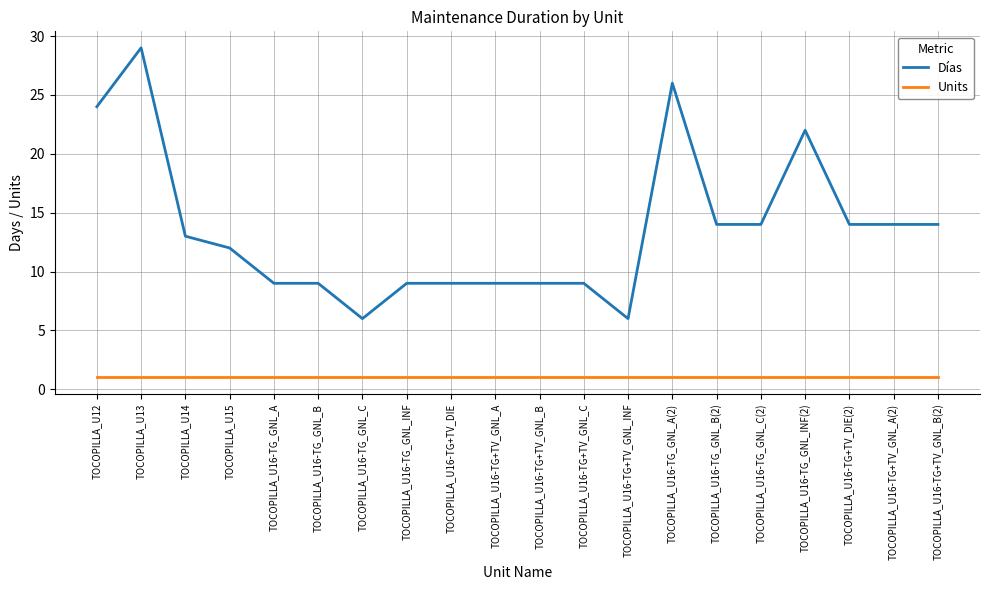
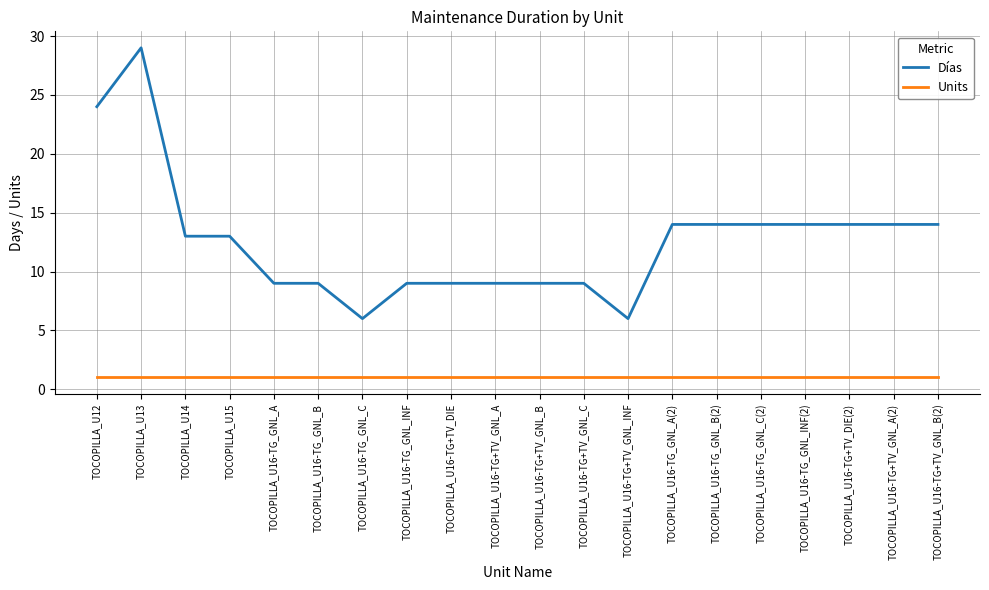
  {
    "Días": {
      "TOCOPILLA_U12": 24,
      "TOCOPILLA_U13": 29,
      "TOCOPILLA_U14": 13,
-     "TOCOPILLA_U15": 12,
+     "TOCOPILLA_U15": 13,
      "TOCOPILLA_U16-TG_GNL_A": 9,
      "TOCOPILLA_U16-TG_GNL_B": 9,
      "TOCOPILLA_U16-TG_GNL_C": 6,
      "TOCOPILLA_U16-TG_GNL_INF": 9,
      "TOCOPILLA_U16-TG+TV_DIE": 9,
      "TOCOPILLA_U16-TG+TV_GNL_A": 9,
      "TOCOPILLA_U16-TG+TV_GNL_B": 9,
      "TOCOPILLA_U16-TG+TV_GNL_C": 9,
      "TOCOPILLA_U16-TG+TV_GNL_INF": 6,
-     "TOCOPILLA_U16-TG_GNL_A(2)": 26,
+     "TOCOPILLA_U16-TG_GNL_A(2)": 14,
      "TOCOPILLA_U16-TG_GNL_B(2)": 14,
      "TOCOPILLA_U16-TG_GNL_C(2)": 14,
-     "TOCOPILLA_U16-TG_GNL_INF(2)": 22,
+     "TOCOPILLA_U16-TG_GNL_INF(2)": 14,
      "TOCOPILLA_U16-TG+TV_DIE(2)": 14,
      "TOCOPILLA_U16-TG+TV_GNL_A(2)": 14,
      "TOCOPILLA_U16-TG+TV_GNL_B(2)": 14
    },
    "Units": {
      "TOCOPILLA_U12": 1,
      "TOCOPILLA_U13": 1,
      "TOCOPILLA_U14": 1,
      "TOCOPILLA_U15": 1,
      "TOCOPILLA_U16-TG_GNL_A": 1,
      "TOCOPILLA_U16-TG_GNL_B": 1,
      "TOCOPILLA_U16-TG_GNL_C": 1,
      "TOCOPILLA_U16-TG_GNL_INF": 1,
      "TOCOPILLA_U16-TG+TV_DIE": 1,
      "TOCOPILLA_U16-TG+TV_GNL_A": 1,
      "TOCOPILLA_U16-TG+TV_GNL_B": 1,
      "TOCOPILLA_U16-TG+TV_GNL_C": 1,
      "TOCOPILLA_U16-TG+TV_GNL_INF": 1,
      "TOCOPILLA_U16-TG_GNL_A(2)": 1,
      "TOCOPILLA_U16-TG_GNL_B(2)": 1,
      "TOCOPILLA_U16-TG_GNL_C(2)": 1,
      "TOCOPILLA_U16-TG_GNL_INF(2)": 1,
      "TOCOPILLA_U16-TG+TV_DIE(2)": 1,
      "TOCOPILLA_U16-TG+TV_GNL_A(2)": 1,
      "TOCOPILLA_U16-TG+TV_GNL_B(2)": 1
    }
  }
